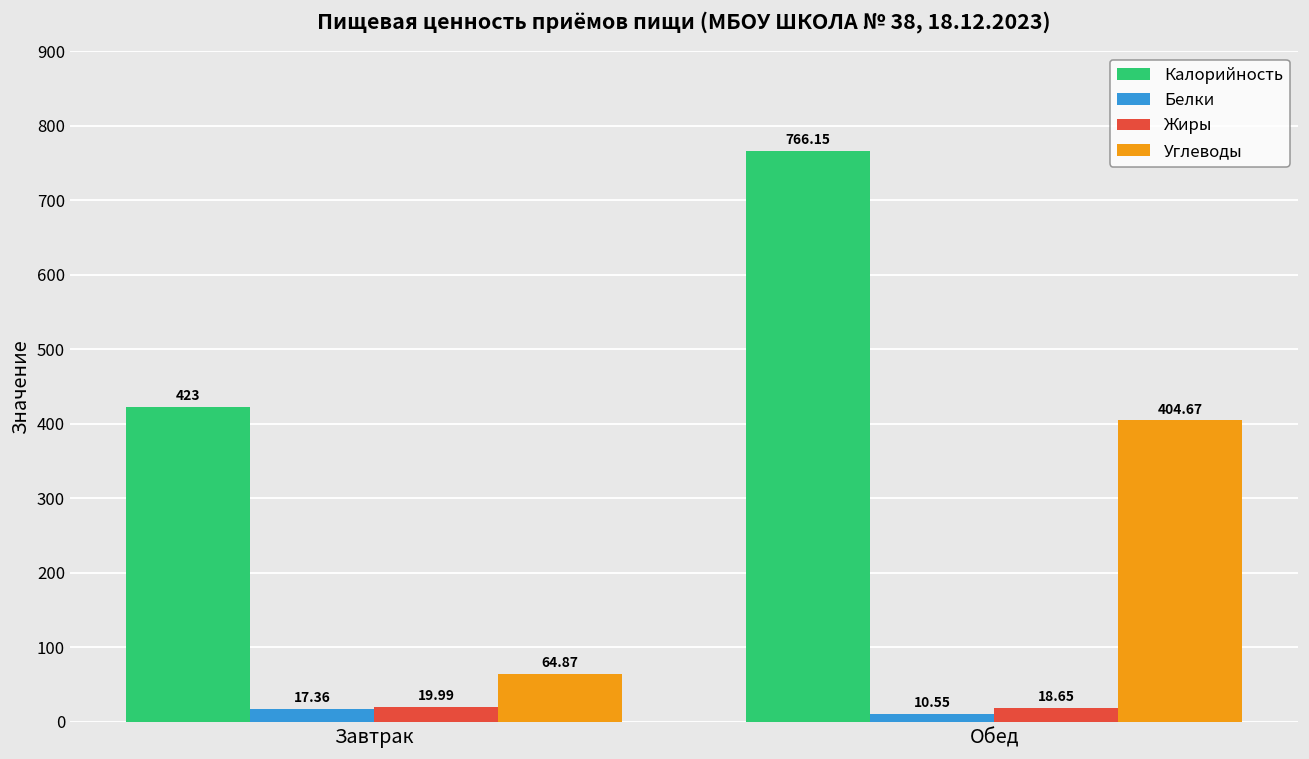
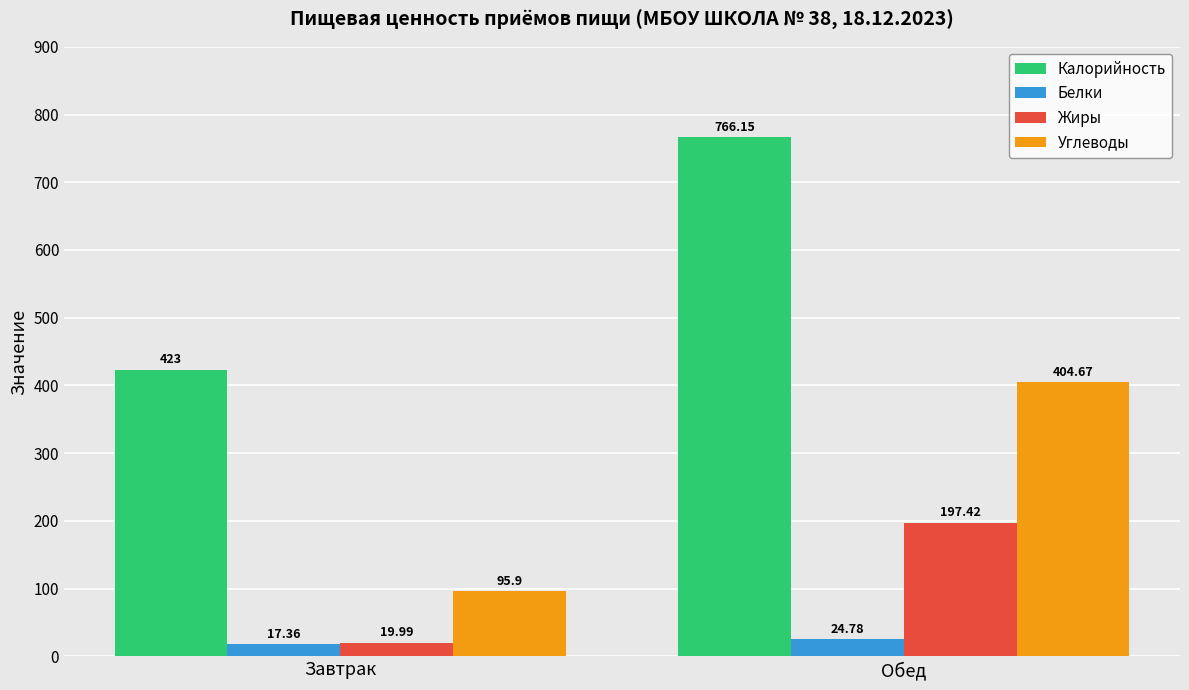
  {
    "Калорийность": {
      "Завтрак": 423,
      "Обед": 766.15
    },
    "Белки": {
      "Завтрак": 17.36,
-     "Обед": 10.55
+     "Обед": 24.78
    },
    "Жиры": {
      "Завтрак": 19.99,
-     "Обед": 18.65
+     "Обед": 197.42
    },
    "Углеводы": {
-     "Завтрак": 64.87,
+     "Завтрак": 95.9,
      "Обед": 404.67
    }
  }
